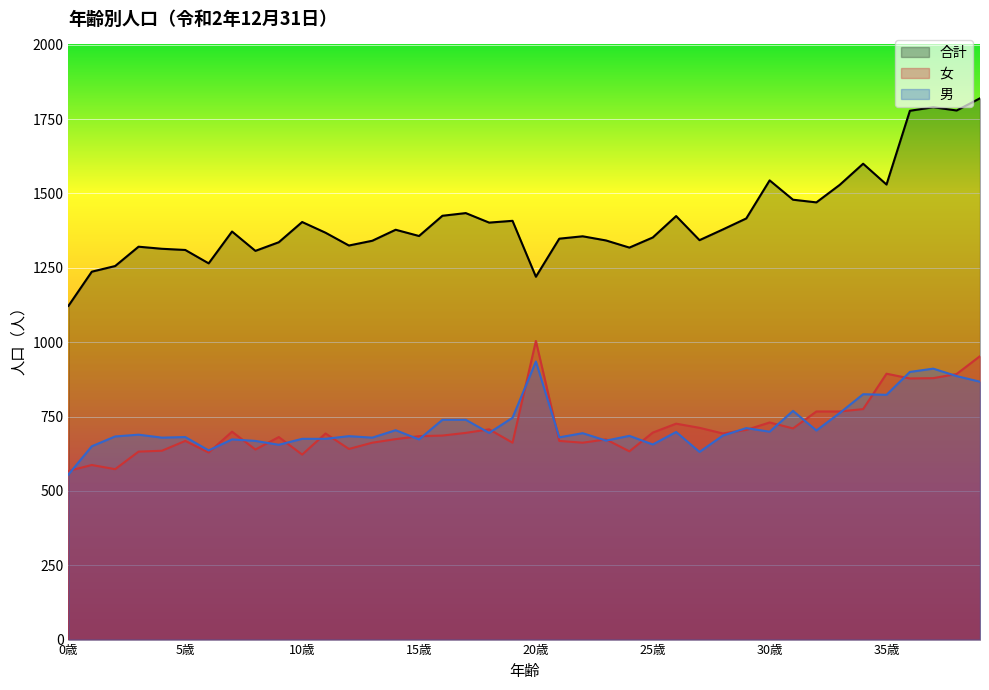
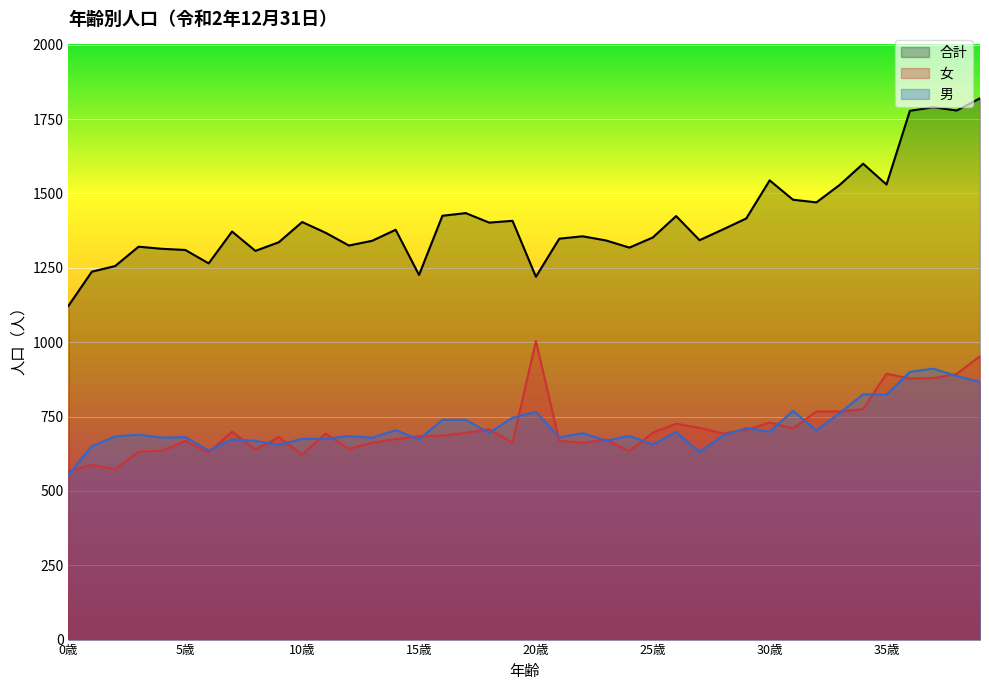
  {
    "合計": {
      "0歳": 1120,
      "5歳": 1310,
      "10歳": 1400,
-     "15歳": 1360,
+     "15歳": 1230,
      "20歳": 1220,
      "25歳": 1350,
      "30歳": 1540,
      "35歳": 1530
    },
    "女": {
      "0歳": 570,
      "5歳": 670,
      "10歳": 620,
      "15歳": 680,
      "20歳": 1000,
      "25歳": 700,
      "30歳": 730,
      "35歳": 890
    },
    "男": {
      "0歳": 560,
      "5歳": 680,
      "10歳": 680,
      "15歳": 670,
-     "20歳": 940,
+     "20歳": 770,
      "25歳": 660,
      "30歳": 700,
      "35歳": 820
    }
  }
